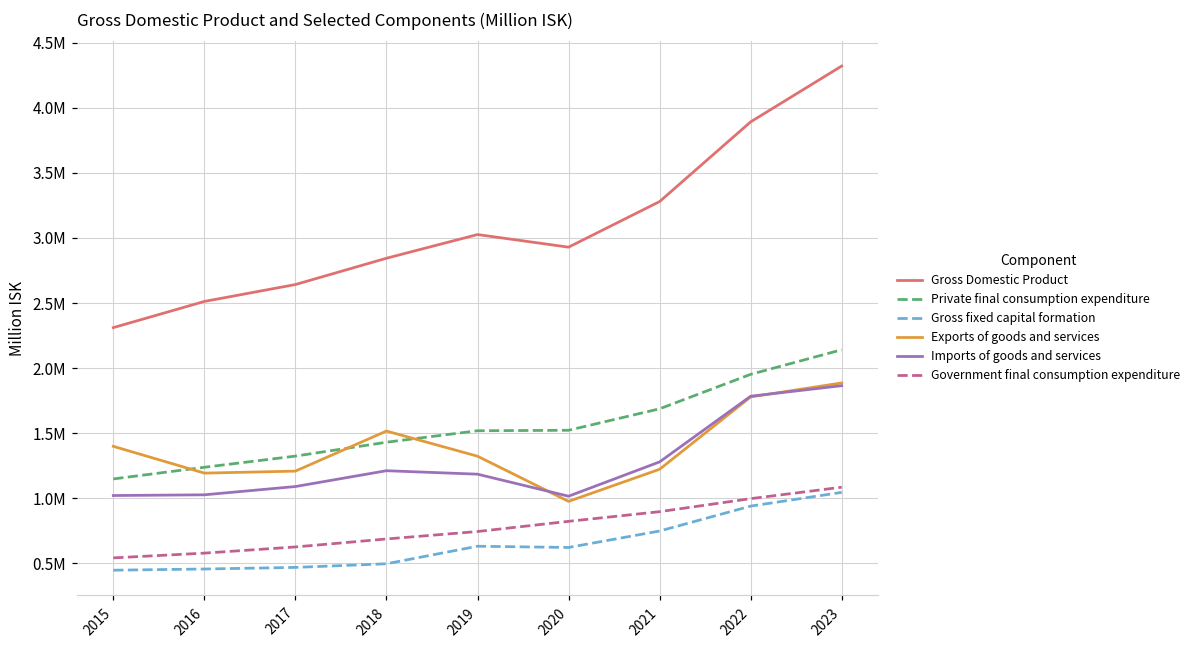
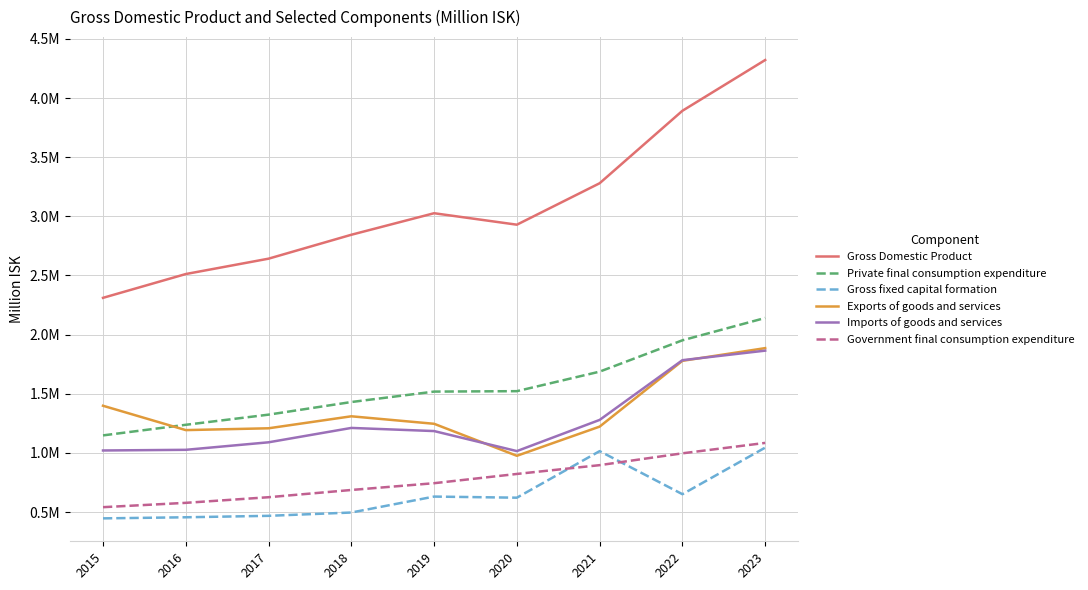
  {
    "Private final consumption expenditure": {
      "2015": 1150000,
      "2016": 1240000,
      "2017": 1320000,
      "2018": 1430000,
      "2019": 1520000,
      "2020": 1520000,
      "2021": 1690000,
      "2022": 1950000,
      "2023": 2140000
    },
    "Gross fixed capital formation": {
      "2015": 450000,
      "2016": 460000,
      "2017": 470000,
      "2018": 500000,
      "2019": 630000,
      "2020": 620000,
-     "2021": 750000,
-     "2022": 940000,
+     "2021": 1020000,
+     "2022": 650000,
      "2023": 1040000
    },
    "Exports of goods and services": {
      "2015": 1400000,
      "2016": 1190000,
      "2017": 1210000,
-     "2018": 1520000,
-     "2019": 1320000,
+     "2018": 1310000,
+     "2019": 1250000,
      "2020": 980000,
      "2021": 1220000
    }
  }
